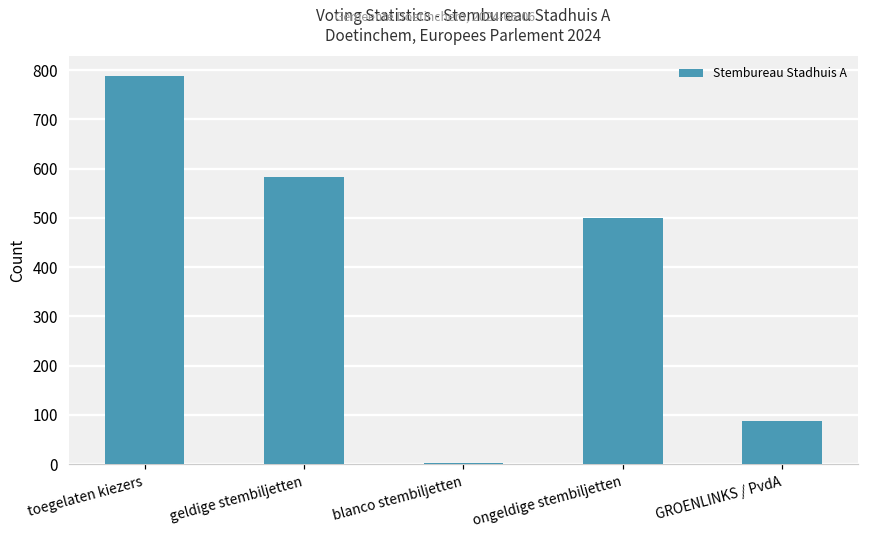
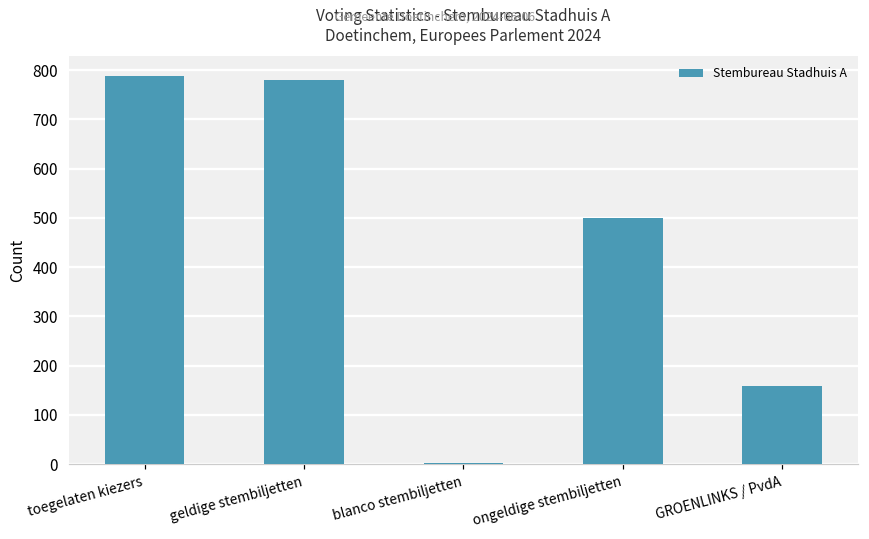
  {
    "toegelaten kiezers": 790,
-   "geldige stembiljetten": 580,
+   "geldige stembiljetten": 780,
    "ongeldige stembiljetten": 500,
-   "GROENLINKS / PvdA": 90
+   "GROENLINKS / PvdA": 160
  }
